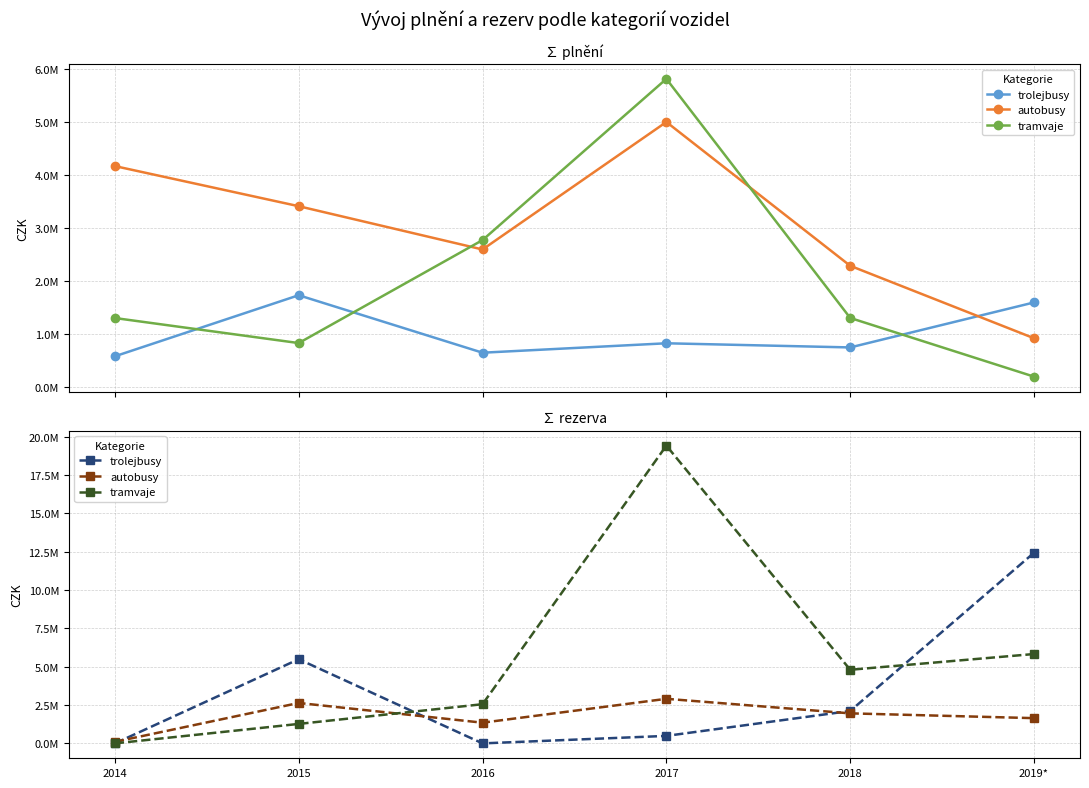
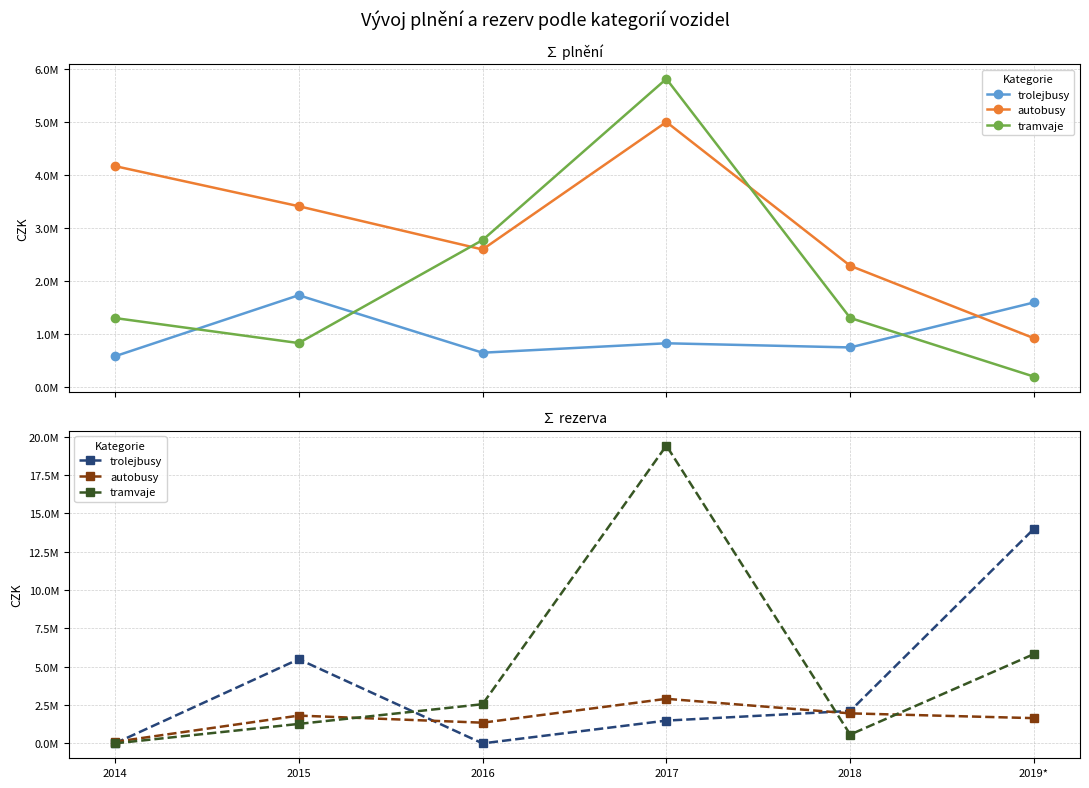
  {
    "∑ rezerva": {
      "trolejbusy": {
        "2015": 5500000,
        "2016": 0,
-       "2017": 500000,
-       "2019*": 12400000
+       "2017": 1500000,
+       "2019*": 14000000
      },
      "autobusy": {
-       "2015": 2600000,
+       "2015": 1800000,
        "2016": 1300000,
        "2017": 2900000,
        "2019*": 1600000
      },
      "tramvaje": {
        "2015": 1300000,
        "2016": 2600000,
        "2017": 19400000,
-       "2018": 4800000,
+       "2018": 600000,
        "2019*": 5800000
      }
    }
  }
